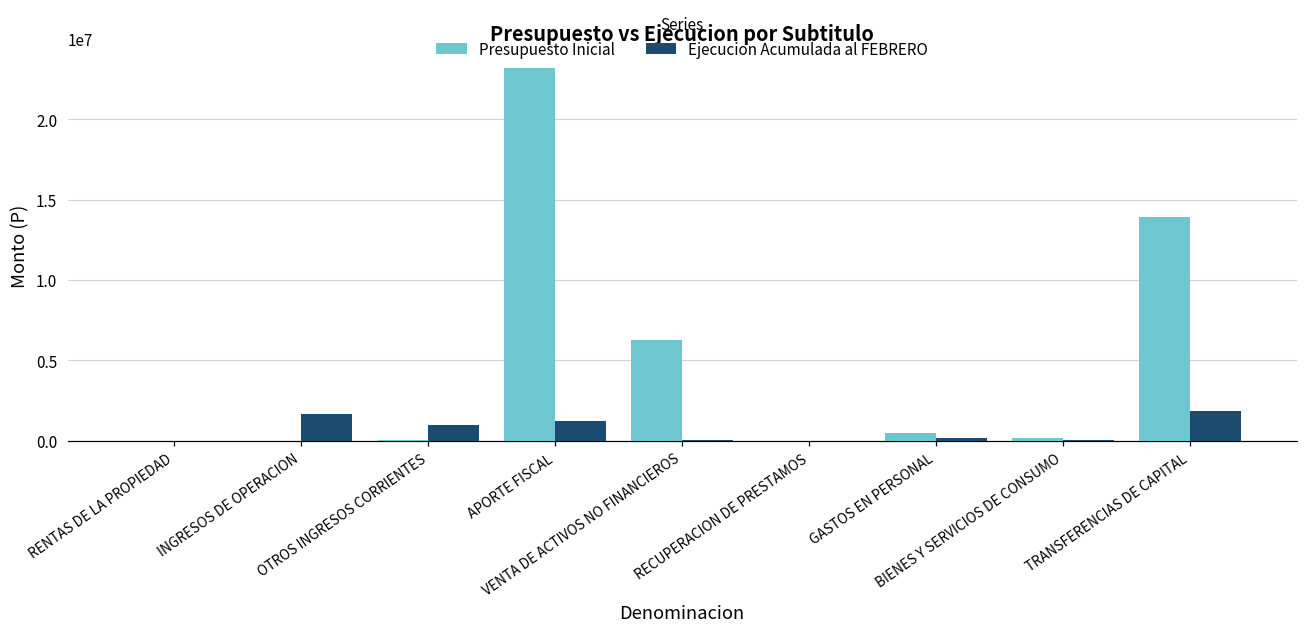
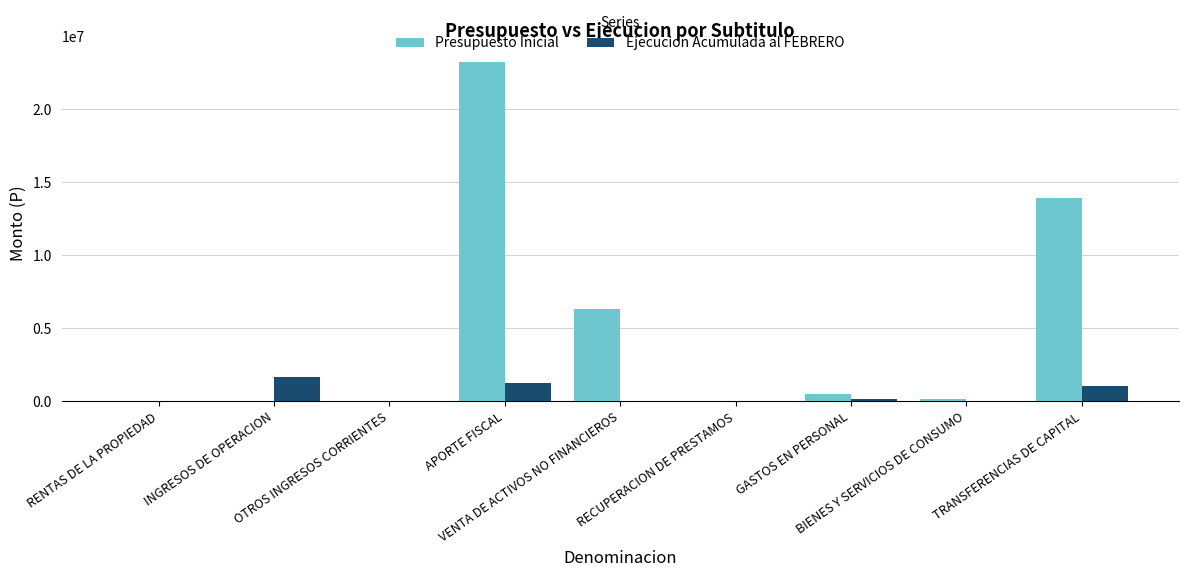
  {
    "Presupuesto Inicial": {
      "APORTE FISCAL": 23200000,
      "VENTA DE ACTIVOS NO FINANCIEROS": 6300000,
      "GASTOS EN PERSONAL": 500000,
      "TRANSFERENCIAS DE CAPITAL": 13900000
    },
    "Ejecucion Acumulada al FEBRERO": {
      "INGRESOS DE OPERACION": 1600000,
-     "OTROS INGRESOS CORRIENTES": 1000000,
+     "OTROS INGRESOS CORRIENTES": 0,
      "APORTE FISCAL": 1200000,
-     "TRANSFERENCIAS DE CAPITAL": 1800000
+     "TRANSFERENCIAS DE CAPITAL": 1000000
    }
  }
